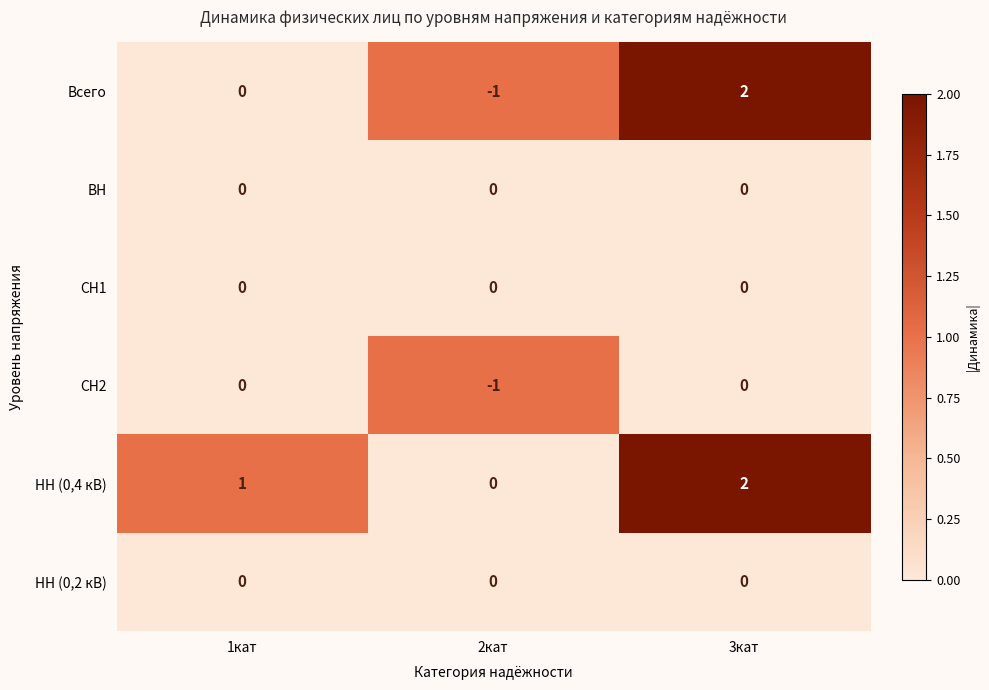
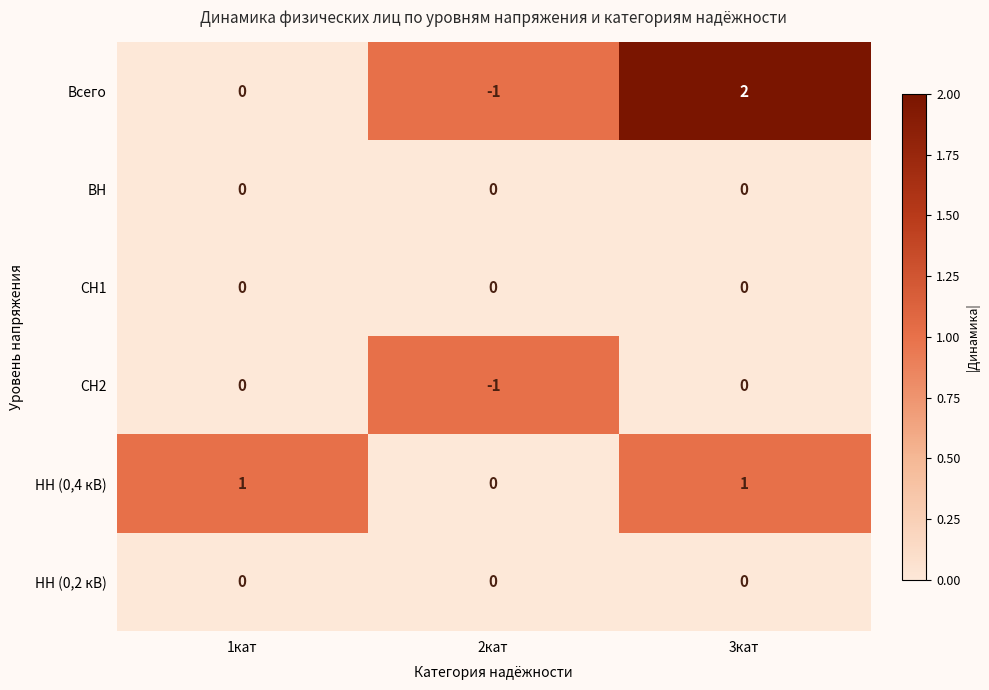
  {
    "Всего": {
      "1кат": 0,
      "2кат": -1,
      "3кат": 2
    },
    "BH": {
      "1кат": 0,
      "2кат": 0,
      "3кат": 0
    },
    "CH1": {
      "1кат": 0,
      "2кат": 0,
      "3кат": 0
    },
    "CH2": {
      "1кат": 0,
      "2кат": -1,
      "3кат": 0
    },
    "НН (0,4 кВ)": {
      "1кат": 1,
      "2кат": 0,
-     "3кат": 2
+     "3кат": 1
    },
    "НН (0,2 кВ)": {
      "1кат": 0,
      "2кат": 0,
      "3кат": 0
    }
  }
